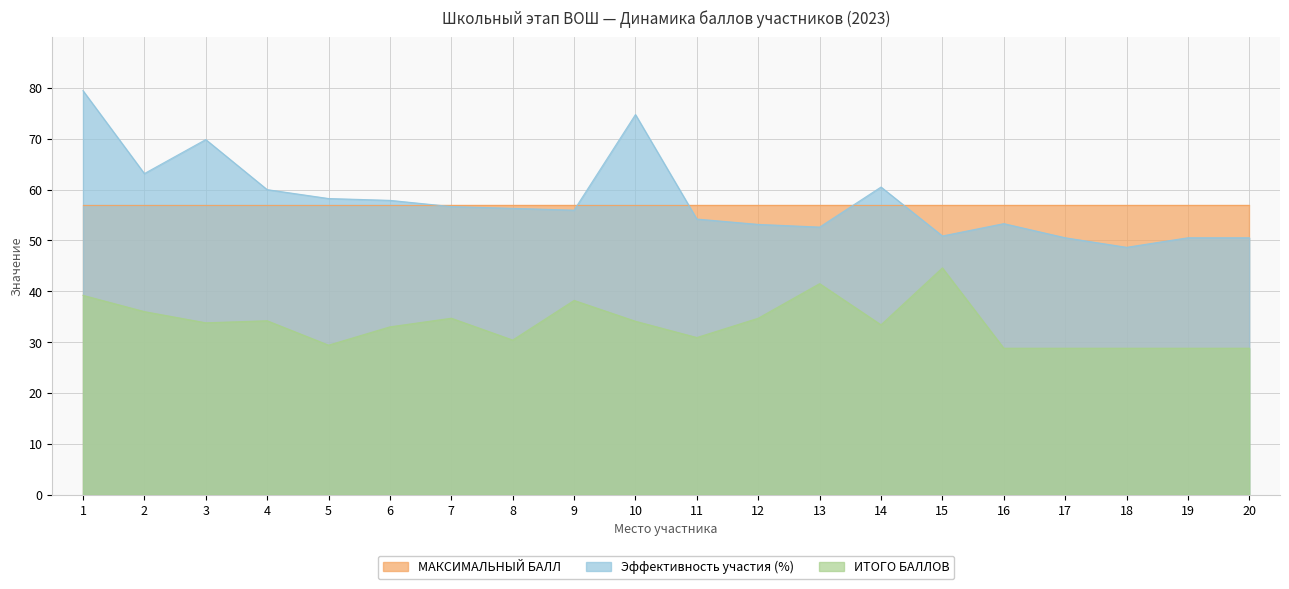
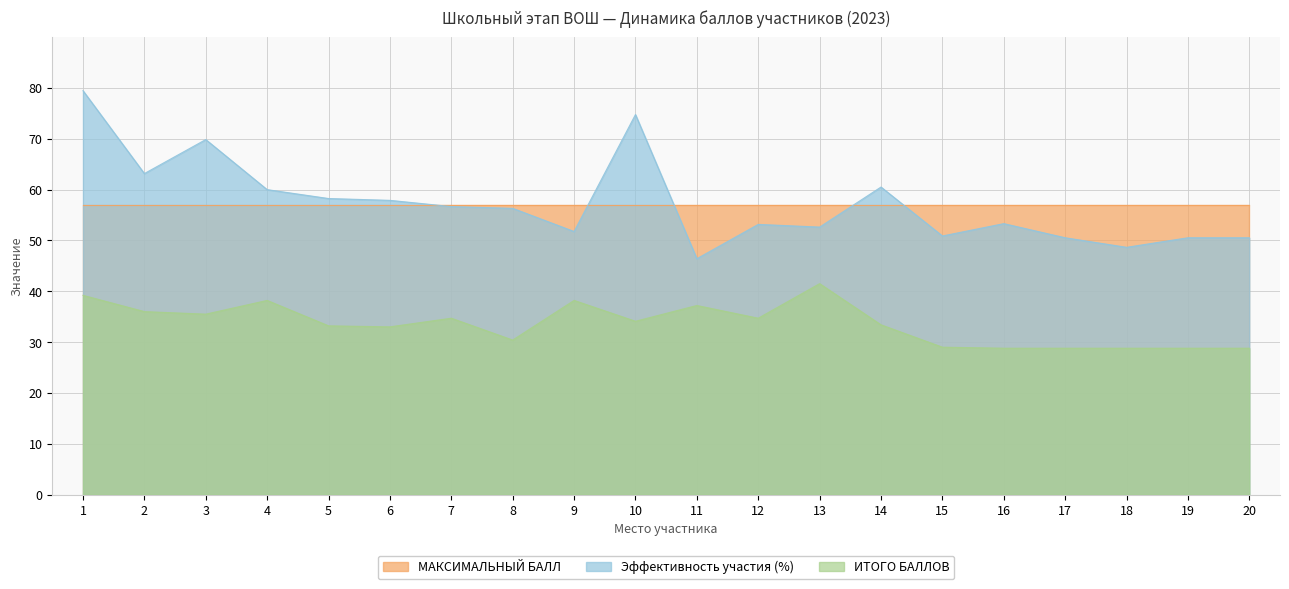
  {
    "МАКСИМАЛЬНЫЙ БАЛЛ": {
      "1": 57,
      "2": 57,
      "3": 57,
      "4": 57,
      "5": 57,
      "6": 57,
      "8": 57,
      "9": 57,
      "10": 57,
      "11": 57,
      "12": 57,
      "13": 57,
      "14": 57,
      "15": 57,
      "16": 57,
      "17": 57,
      "18": 57,
      "19": 57,
      "20": 57
    },
    "Эффективность участия (%)": {
      "1": 79,
      "2": 63,
      "3": 70,
      "4": 60,
      "5": 58,
      "6": 58,
      "8": 56,
-     "9": 56,
+     "9": 52,
      "10": 75,
-     "11": 54,
+     "11": 46,
      "12": 53,
      "13": 53,
      "14": 61,
      "15": 51,
      "16": 53,
      "17": 51,
      "18": 49,
      "19": 51,
      "20": 51
    },
    "ИТОГО БАЛЛОВ": {
      "1": 39,
      "2": 36,
-     "3": 34,
-     "4": 34,
-     "5": 29,
+     "3": 36,
+     "4": 38,
+     "5": 33,
      "6": 33,
      "7": 35,
      "8": 30,
      "9": 38,
      "10": 34,
-     "11": 31,
+     "11": 37,
      "12": 35,
      "13": 42,
      "14": 33,
-     "15": 45,
+     "15": 29,
      "16": 29,
      "17": 29,
      "18": 29,
      "19": 29,
      "20": 29
    }
  }
